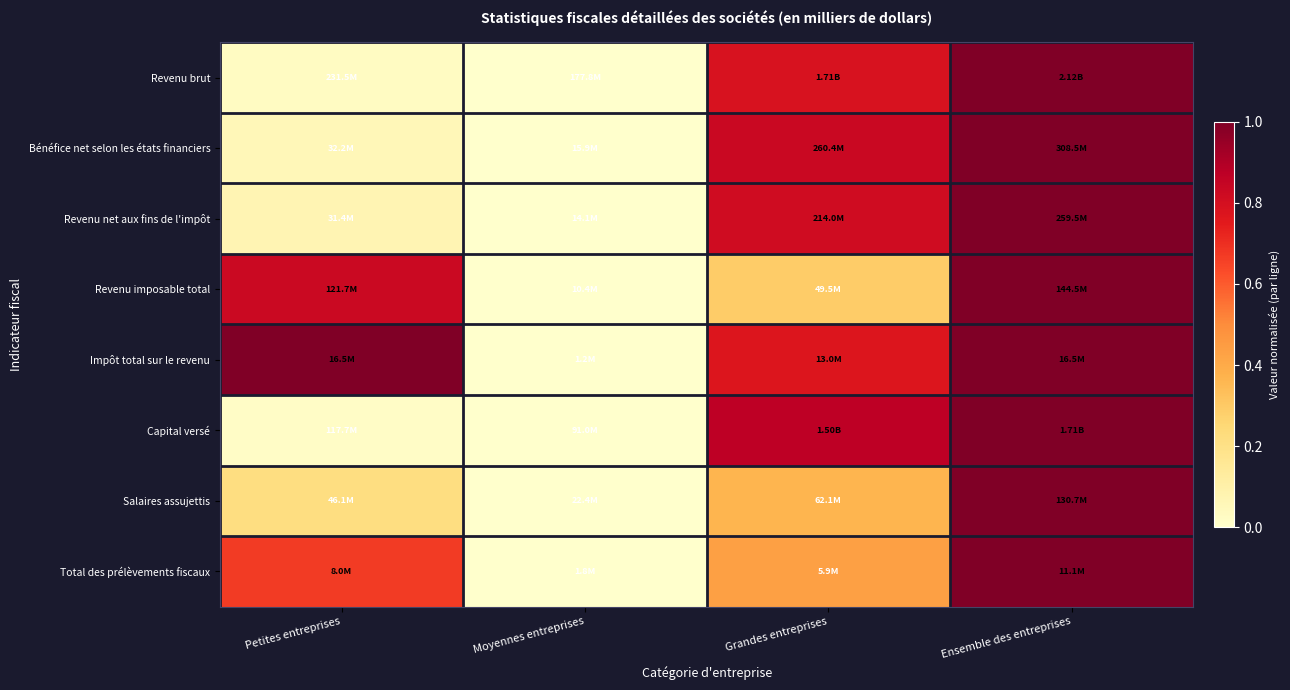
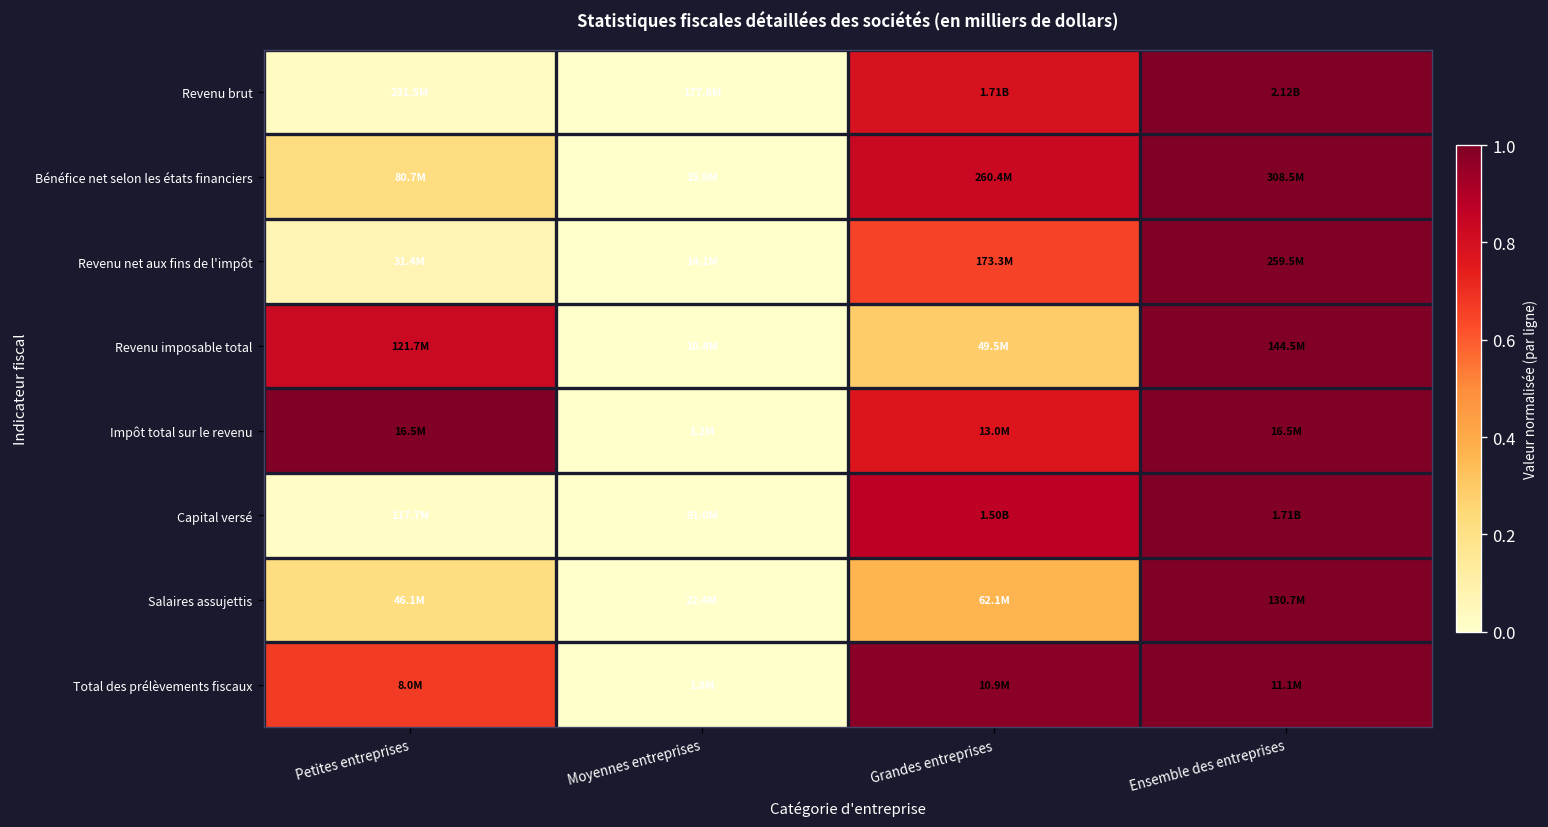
  {
    "Revenu brut": {
      "Petites entreprises": "231.5M",
      "Moyennes entreprises": "177.8M",
      "Grandes entreprises": "1.71B",
      "Ensemble des entreprises": "2.12B"
    },
    "Bénéfice net selon les états financiers": {
-     "Petites entreprises": "32.2M",
+     "Petites entreprises": "80.7M",
      "Moyennes entreprises": "15.9M",
      "Grandes entreprises": "260.4M",
      "Ensemble des entreprises": "308.5M"
    },
    "Revenu net aux fins de l'impôt": {
      "Petites entreprises": "31.4M",
      "Moyennes entreprises": "14.1M",
-     "Grandes entreprises": "214.0M",
+     "Grandes entreprises": "173.3M",
      "Ensemble des entreprises": "259.5M"
    },
    "Revenu imposable total": {
      "Petites entreprises": "121.7M",
      "Moyennes entreprises": "10.4M",
      "Grandes entreprises": "49.5M",
      "Ensemble des entreprises": "144.5M"
    },
    "Impôt total sur le revenu": {
      "Petites entreprises": "16.5M",
      "Moyennes entreprises": "1.2M",
      "Grandes entreprises": "13.0M",
      "Ensemble des entreprises": "16.5M"
    },
    "Capital versé": {
      "Petites entreprises": "117.7M",
      "Moyennes entreprises": "91.0M",
      "Grandes entreprises": "1.50B",
      "Ensemble des entreprises": "1.71B"
    },
    "Salaires assujettis": {
      "Petites entreprises": "46.1M",
      "Moyennes entreprises": "22.4M",
      "Grandes entreprises": "62.1M",
      "Ensemble des entreprises": "130.7M"
    },
    "Total des prélèvements fiscaux": {
      "Petites entreprises": "8.0M",
      "Moyennes entreprises": "1.8M",
-     "Grandes entreprises": "5.9M",
+     "Grandes entreprises": "10.9M",
      "Ensemble des entreprises": "11.1M"
    }
  }
